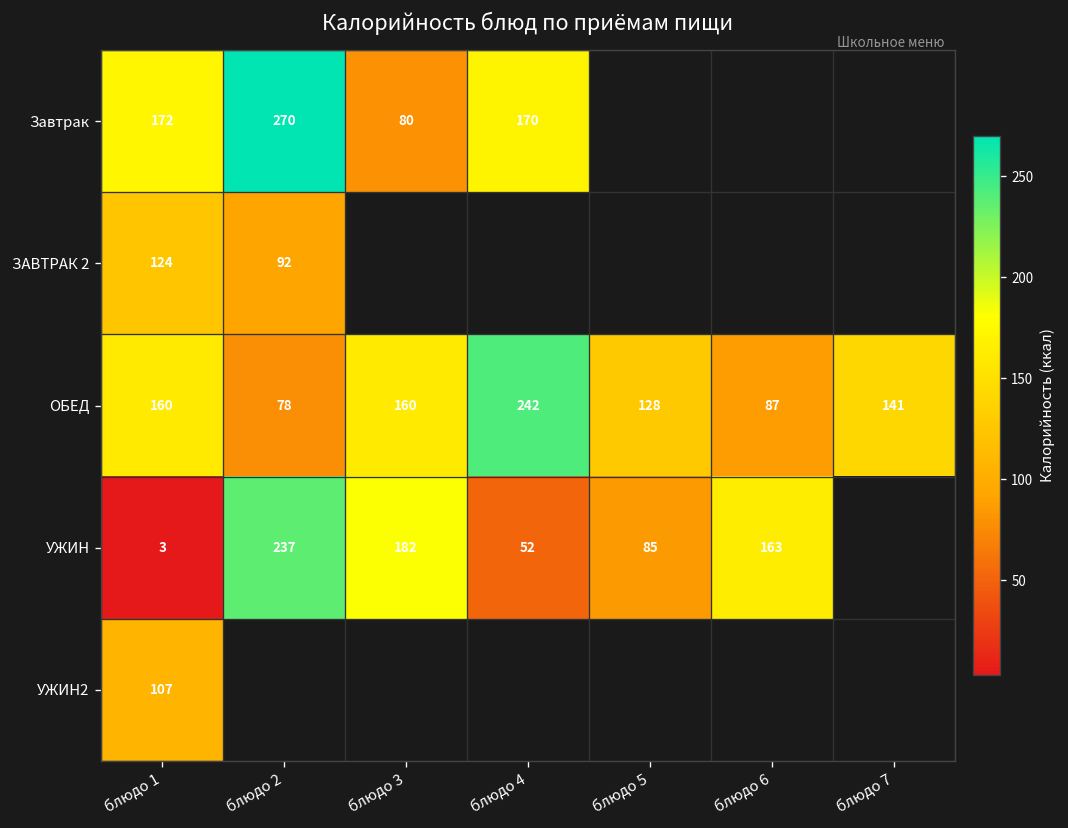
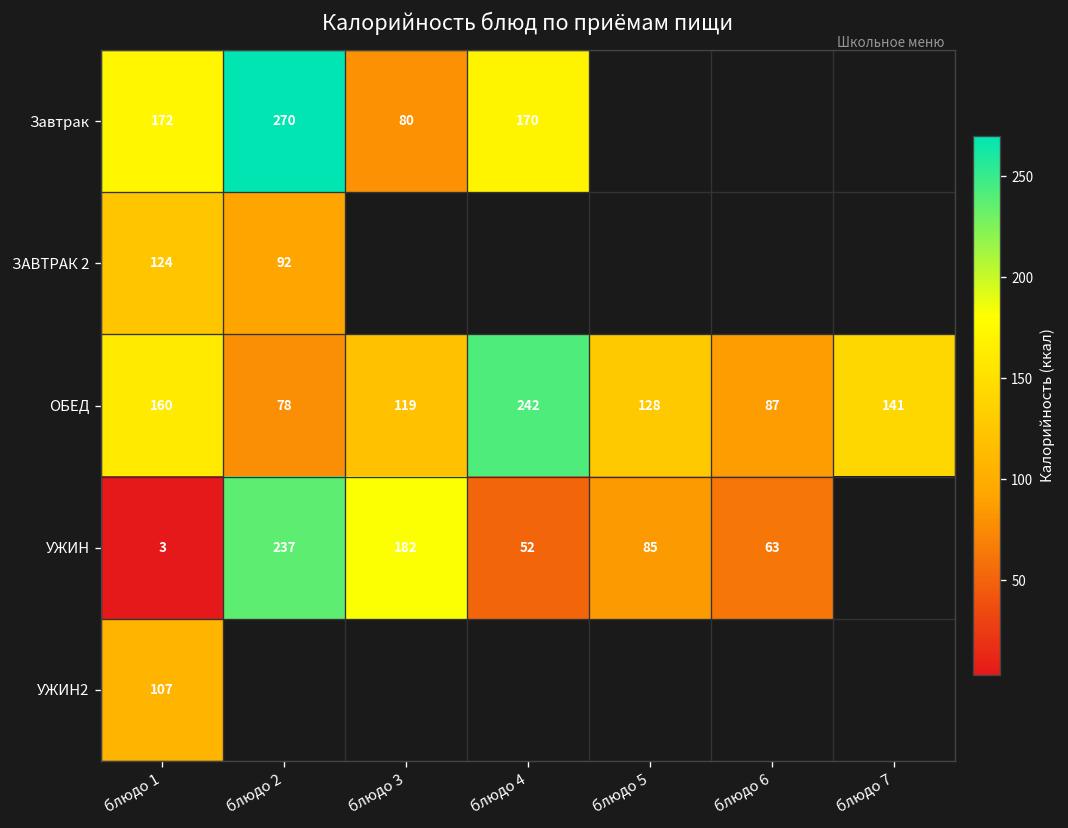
  {
    "ОБЕД": {
-     "блюдо 3": 160
+     "блюдо 3": 119
    },
    "УЖИН": {
-     "блюдо 6": 163
+     "блюдо 6": 63
    }
  }
